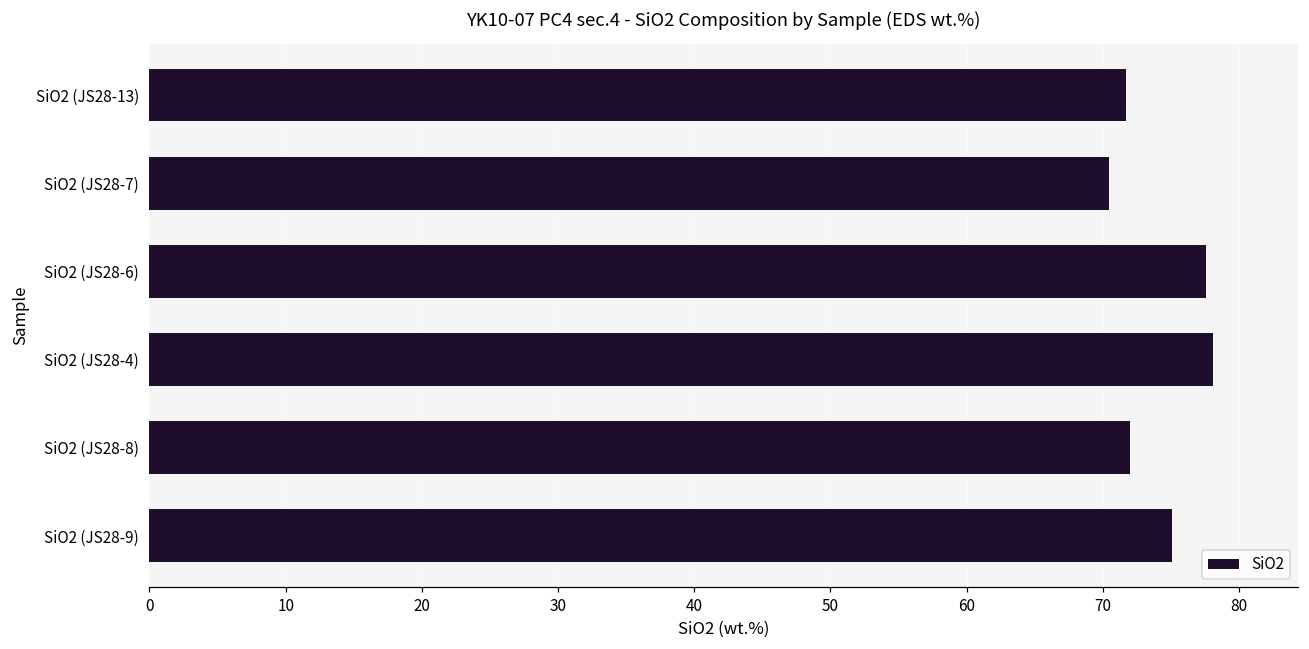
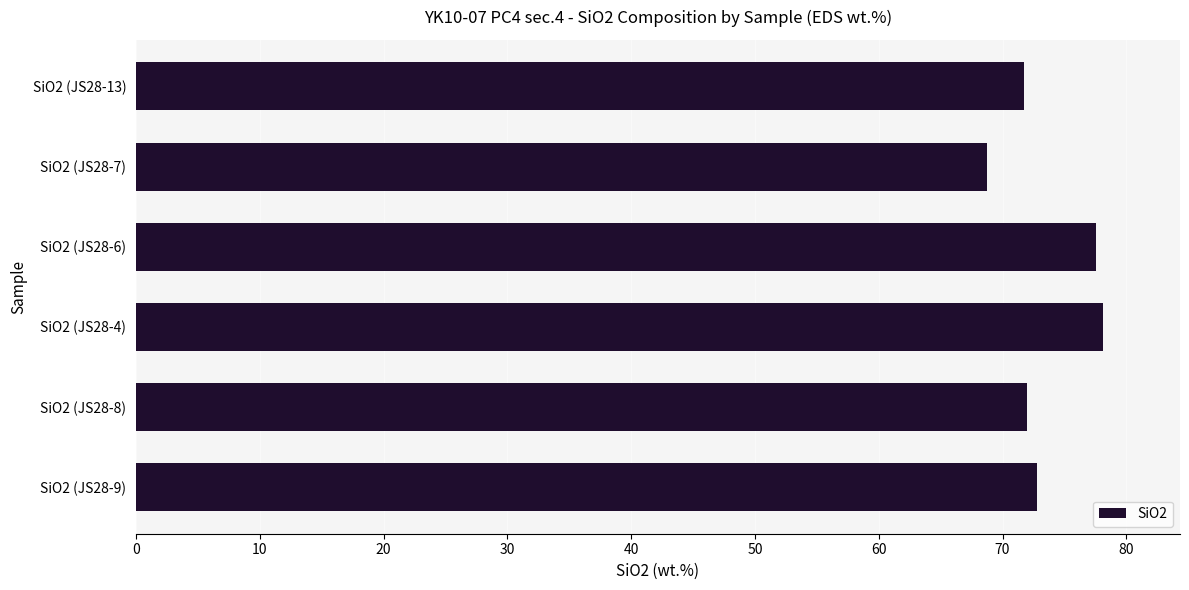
  {
    "SiO2 (JS28-13)": 71.7,
-   "SiO2 (JS28-7)": 70.5,
+   "SiO2 (JS28-7)": 68.8,
    "SiO2 (JS28-6)": 77.6,
    "SiO2 (JS28-4)": 78.1,
    "SiO2 (JS28-8)": 72.0,
-   "SiO2 (JS28-9)": 75.1
+   "SiO2 (JS28-9)": 72.8
  }
